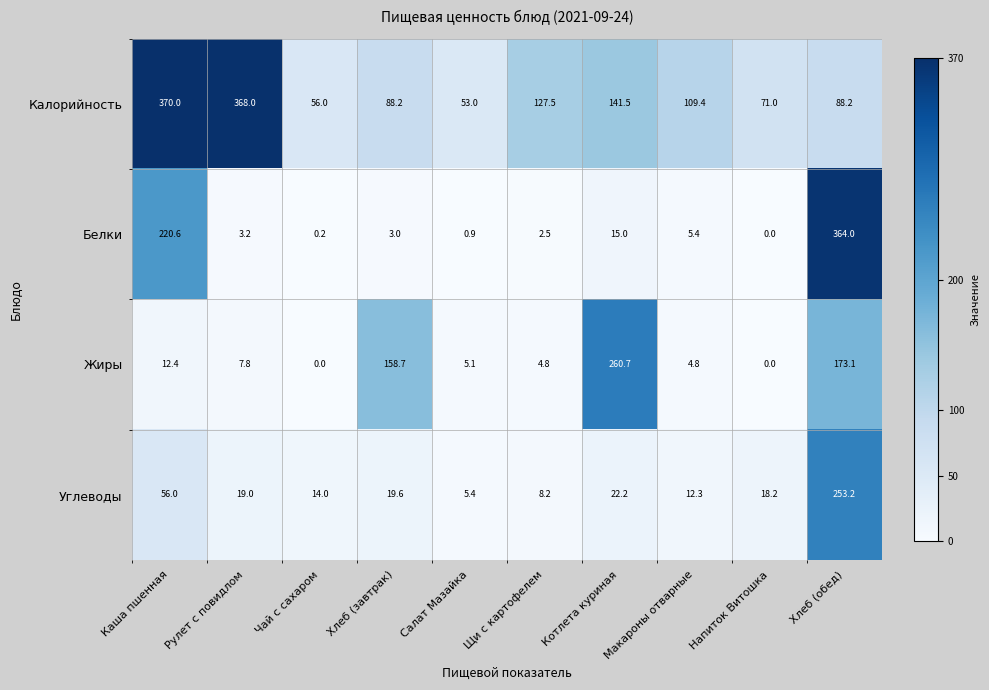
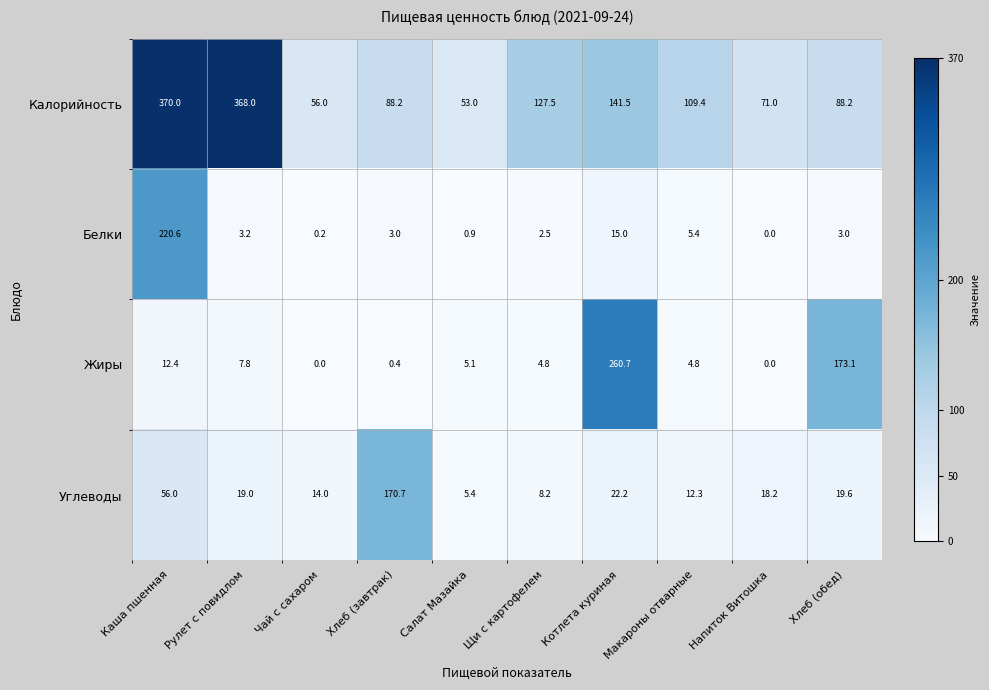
  {
    "Калорийность": {
      "Каша пшенная": 370.0,
      "Рулет с повидлом": 368.0,
      "Чай с сахаром": 56.0,
      "Хлеб (завтрак)": 88.2,
      "Салат Мазайка": 53.0,
      "Щи с картофелем": 127.5,
      "Котлета куриная": 141.5,
      "Макароны отварные": 109.4,
      "Напиток Витошка": 71.0,
      "Хлеб (обед)": 88.2
    },
    "Белки": {
      "Каша пшенная": 220.6,
      "Рулет с повидлом": 3.2,
      "Чай с сахаром": 0.2,
      "Хлеб (завтрак)": 3.0,
      "Салат Мазайка": 0.9,
      "Щи с картофелем": 2.5,
      "Котлета куриная": 15.0,
      "Макароны отварные": 5.4,
      "Напиток Витошка": 0.0,
-     "Хлеб (обед)": 364.0
+     "Хлеб (обед)": 3.0
    },
    "Жиры": {
      "Каша пшенная": 12.4,
      "Рулет с повидлом": 7.8,
      "Чай с сахаром": 0.0,
-     "Хлеб (завтрак)": 158.7,
+     "Хлеб (завтрак)": 0.4,
      "Салат Мазайка": 5.1,
      "Щи с картофелем": 4.8,
      "Котлета куриная": 260.7,
      "Макароны отварные": 4.8,
      "Напиток Витошка": 0.0,
      "Хлеб (обед)": 173.1
    },
    "Углеводы": {
      "Каша пшенная": 56.0,
      "Рулет с повидлом": 19.0,
      "Чай с сахаром": 14.0,
-     "Хлеб (завтрак)": 19.6,
+     "Хлеб (завтрак)": 170.7,
      "Салат Мазайка": 5.4,
      "Щи с картофелем": 8.2,
      "Котлета куриная": 22.2,
      "Макароны отварные": 12.3,
      "Напиток Витошка": 18.2,
-     "Хлеб (обед)": 253.2
+     "Хлеб (обед)": 19.6
    }
  }
